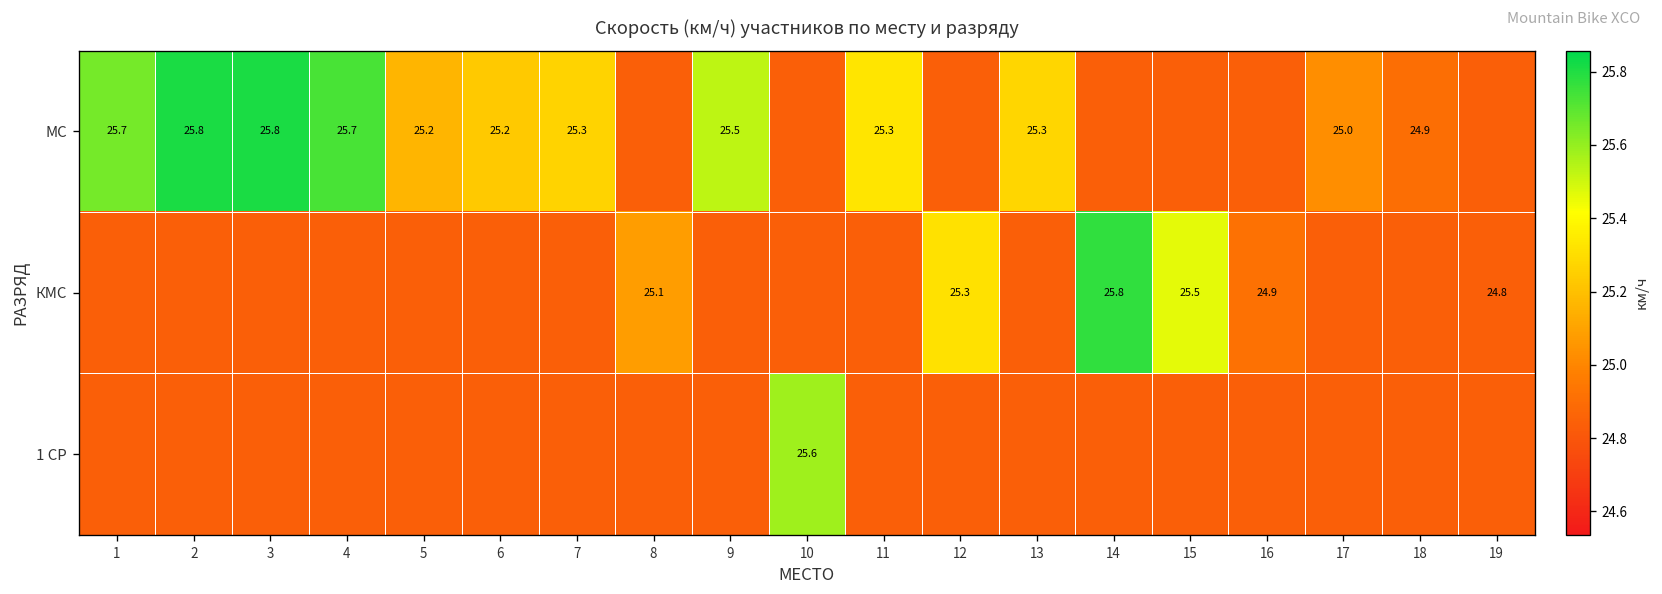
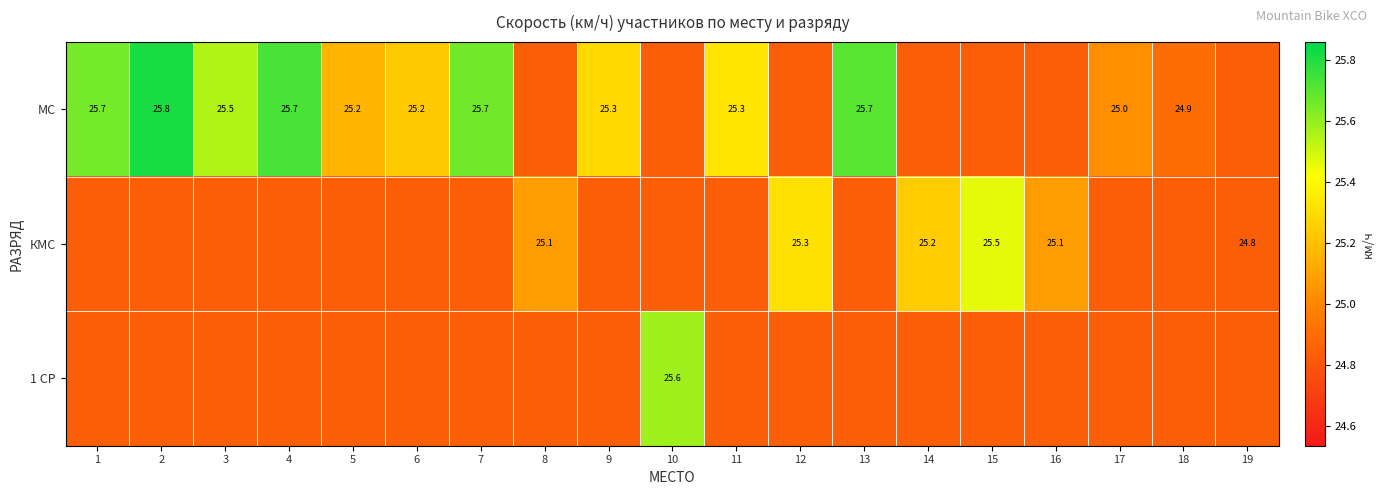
  {
    "МС": {
      "1": 25.7,
      "2": 25.8,
-     "3": 25.8,
+     "3": 25.5,
      "4": 25.7,
      "5": 25.2,
      "6": 25.2,
-     "7": 25.3,
-     "9": 25.5,
+     "7": 25.7,
+     "9": 25.3,
      "11": 25.3,
-     "13": 25.3,
+     "13": 25.7,
      "17": 25.0,
      "18": 24.9
    },
    "КМС": {
      "8": 25.1,
      "12": 25.3,
-     "14": 25.8,
+     "14": 25.2,
      "15": 25.5,
-     "16": 24.9,
+     "16": 25.1,
      "19": 24.8
    },
    "1 СР": {
      "10": 25.6
    }
  }
